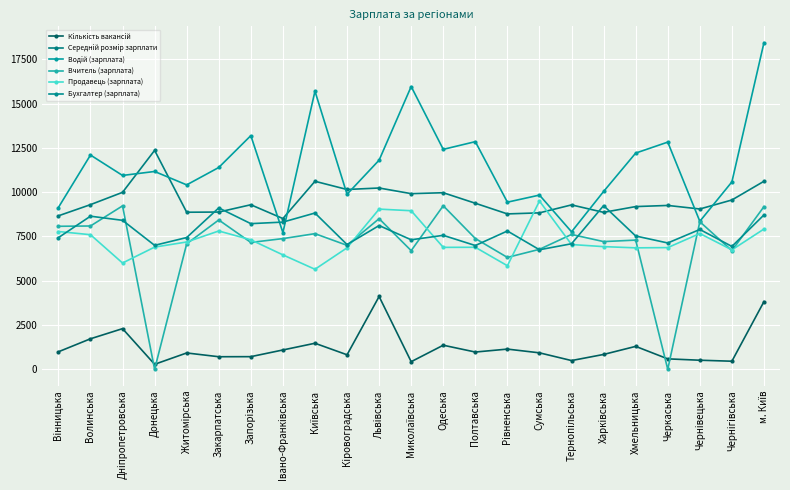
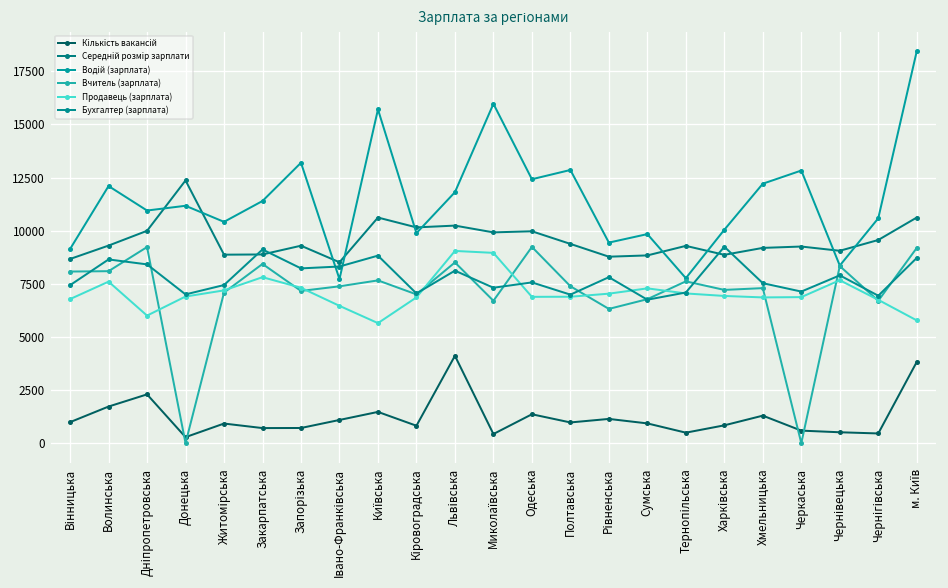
  {
    "Продавець (зарплата)": {
-     "Вінницька": 7800,
+     "Вінницька": 6800,
      "Волинська": 7600,
      "Дніпропетровська": 6000,
      "Закарпатська": 7800,
      "Запорізька": 7300,
      "Івано-Франківська": 6500,
      "Київська": 5600,
      "Львівська": 9000,
      "Миколаївська": 9000,
      "Одеська": 6900,
-     "Рівненська": 5800,
-     "Сумська": 9500,
+     "Рівненська": 7000,
+     "Сумська": 7300,
      "Харківська": 6900,
      "Хмельницька": 6900,
      "Черкаська": 6900,
      "Чернівецька": 7700,
-     "м. Київ": 7900
+     "м. Київ": 5800
    }
  }
